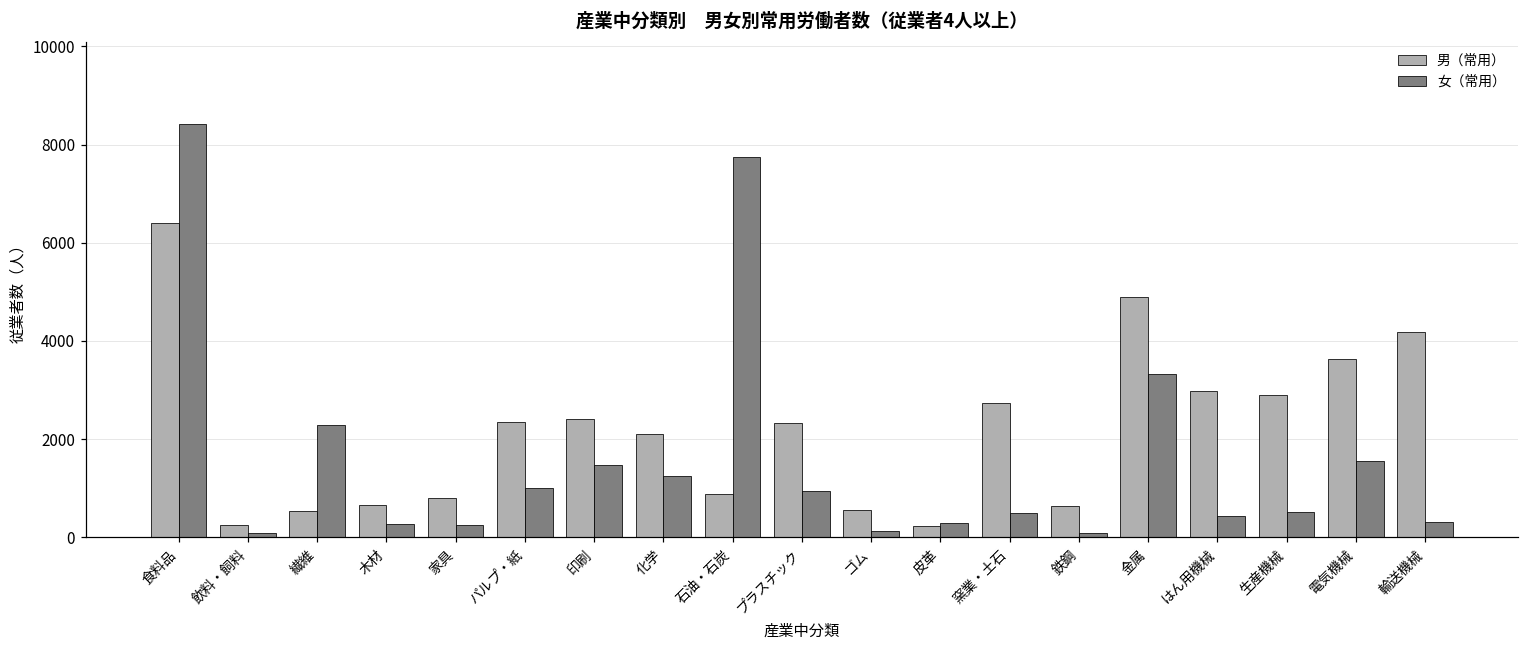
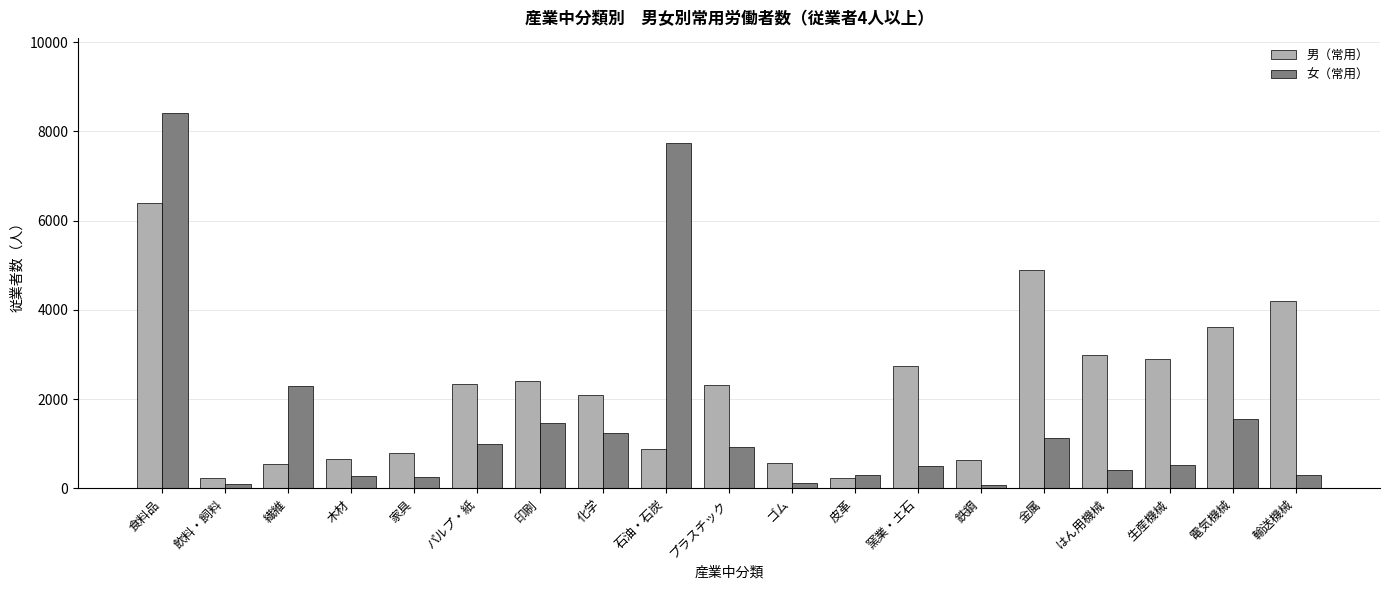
  {
    "男（常用）": {
      "食料品": 6400,
      "飲料・飼料": 200,
      "繊維": 500,
      "木材": 700,
      "家具": 800,
      "パルプ・紙": 2300,
      "印刷": 2400,
      "化学": 2100,
      "石油・石炭": 900,
      "プラスチック": 2300,
      "ゴム": 600,
      "皮革": 200,
      "窯業・土石": 2700,
      "鉄鋼": 600,
      "金属": 4900,
      "はん用機械": 3000,
      "生産機械": 2900,
      "電気機械": 3600,
      "輸送機械": 4200
    },
    "女（常用）": {
      "食料品": 8400,
      "飲料・飼料": 100,
      "繊維": 2300,
      "木材": 300,
      "家具": 300,
      "パルプ・紙": 1000,
      "印刷": 1500,
      "化学": 1300,
      "石油・石炭": 7700,
      "プラスチック": 900,
      "ゴム": 100,
      "皮革": 300,
      "窯業・土石": 500,
      "鉄鋼": 100,
-     "金属": 3300,
+     "金属": 1100,
      "はん用機械": 400,
      "生産機械": 500,
      "電気機械": 1600,
      "輸送機械": 300
    }
  }
